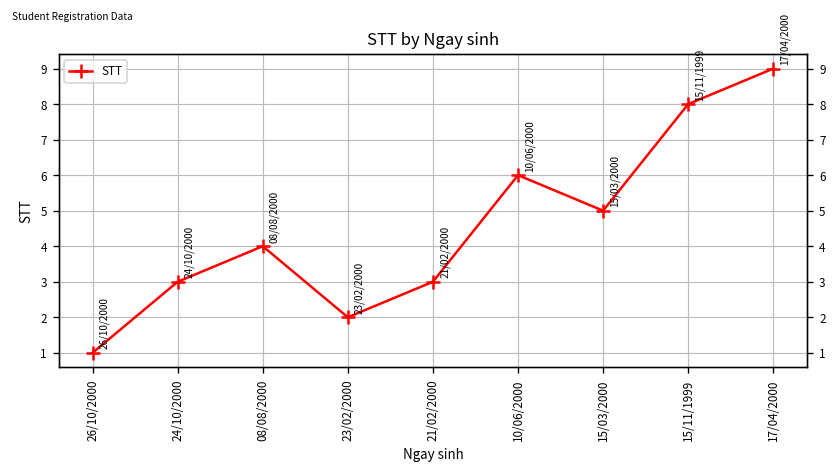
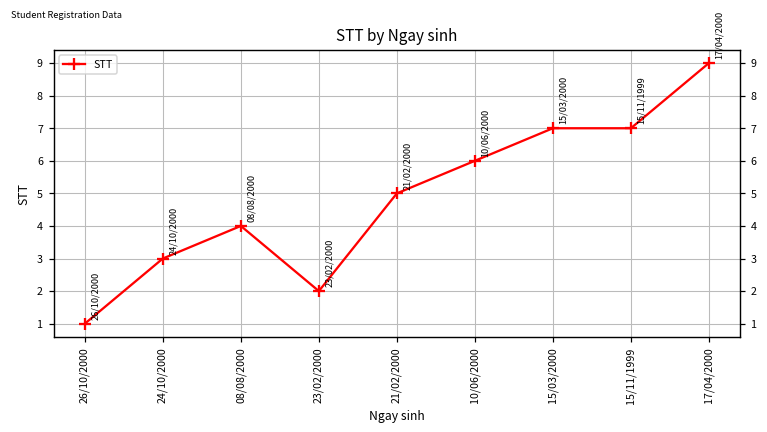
  {
-   "21/02/2000": 3,
-   "15/03/2000": 5,
-   "15/11/1999": 8
+   "21/02/2000": 5,
+   "15/03/2000": 7,
+   "15/11/1999": 7
  }
